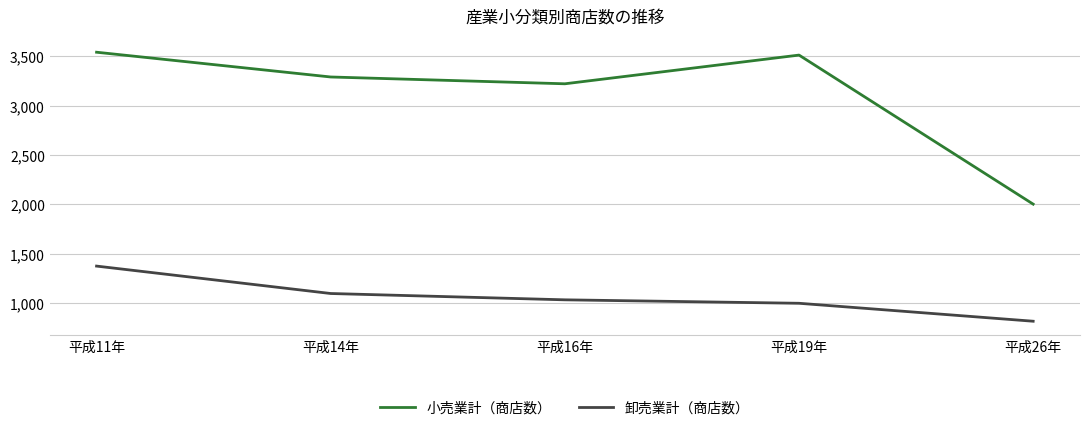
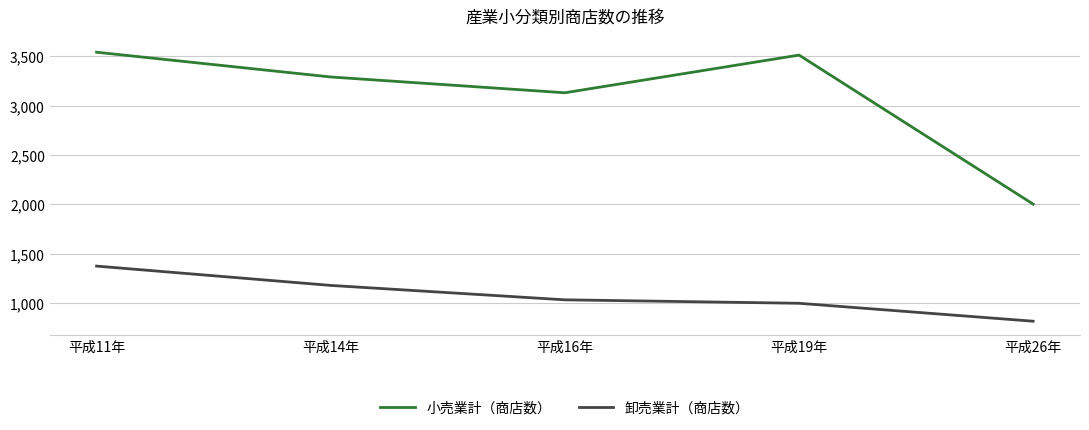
  {
    "小売業計（商店数）": {
      "平成11年": "3,500",
      "平成14年": "3,300",
-     "平成16年": "3,200",
+     "平成16年": "3,100",
      "平成19年": "3,500",
      "平成26年": "2,000"
    },
    "卸売業計（商店数）": {
      "平成11年": "1,400",
-     "平成14年": "1,100",
+     "平成14年": "1,200",
      "平成16年": "1,000",
      "平成19年": "1,000",
      "平成26年": "800"
    }
  }
